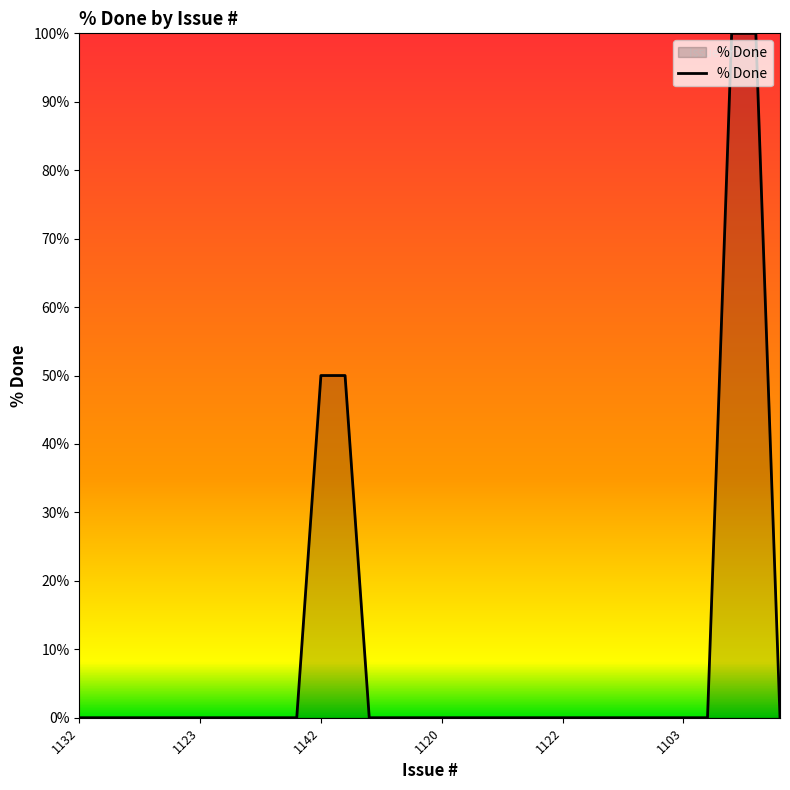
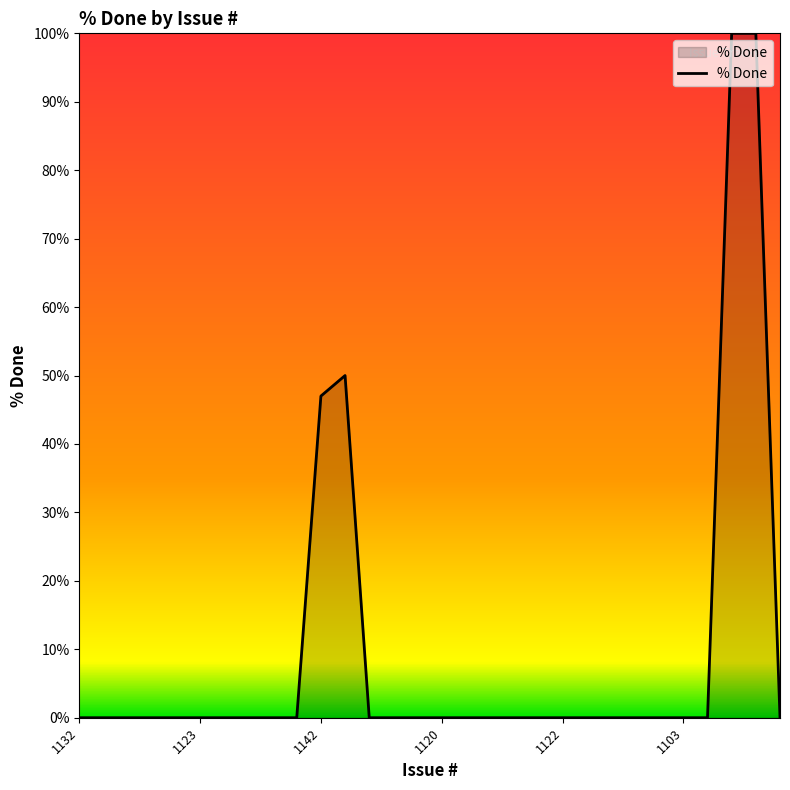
  {
    "1132": "0%",
    "1123": "0%",
-   "1142": "50%",
+   "1142": "47%",
    "1120": "0%",
    "1122": "0%",
    "1103": "0%"
  }
